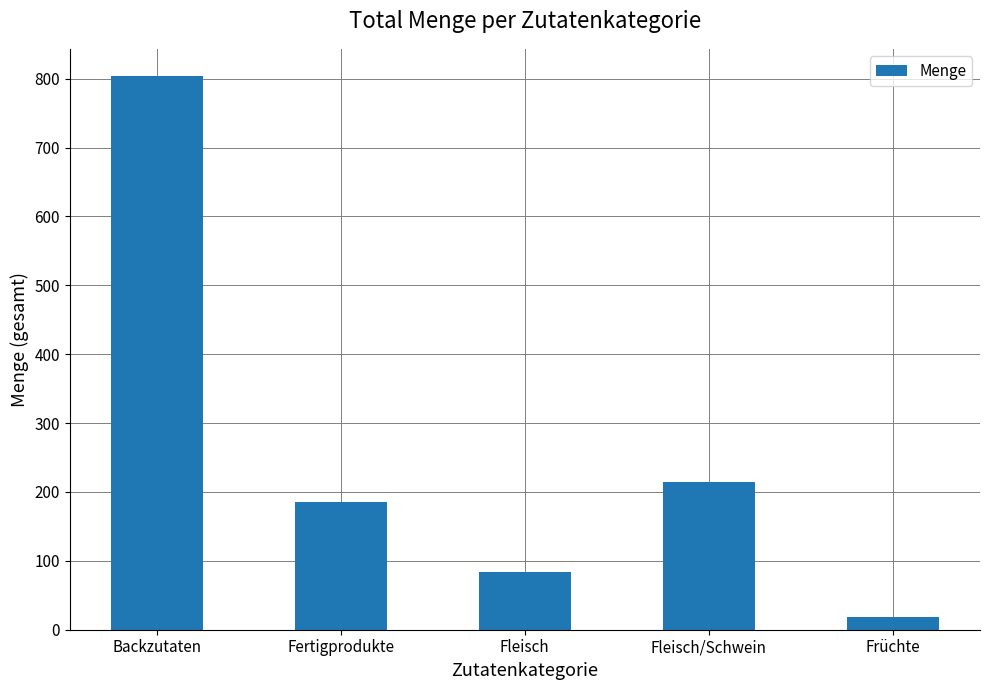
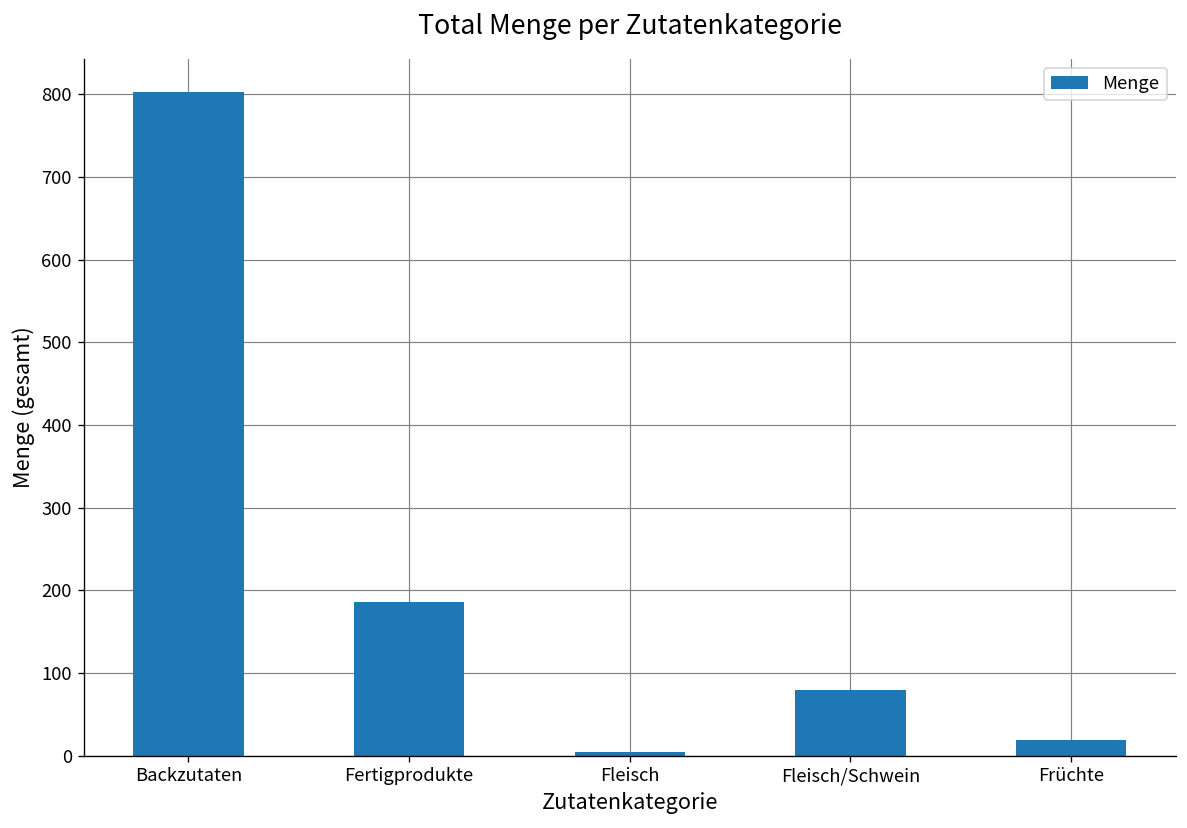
  {
    "Backzutaten": 800,
    "Fertigprodukte": 190,
-   "Fleisch": 80,
-   "Fleisch/Schwein": 220,
+   "Fleisch": 0,
+   "Fleisch/Schwein": 80,
    "Früchte": 20
  }
